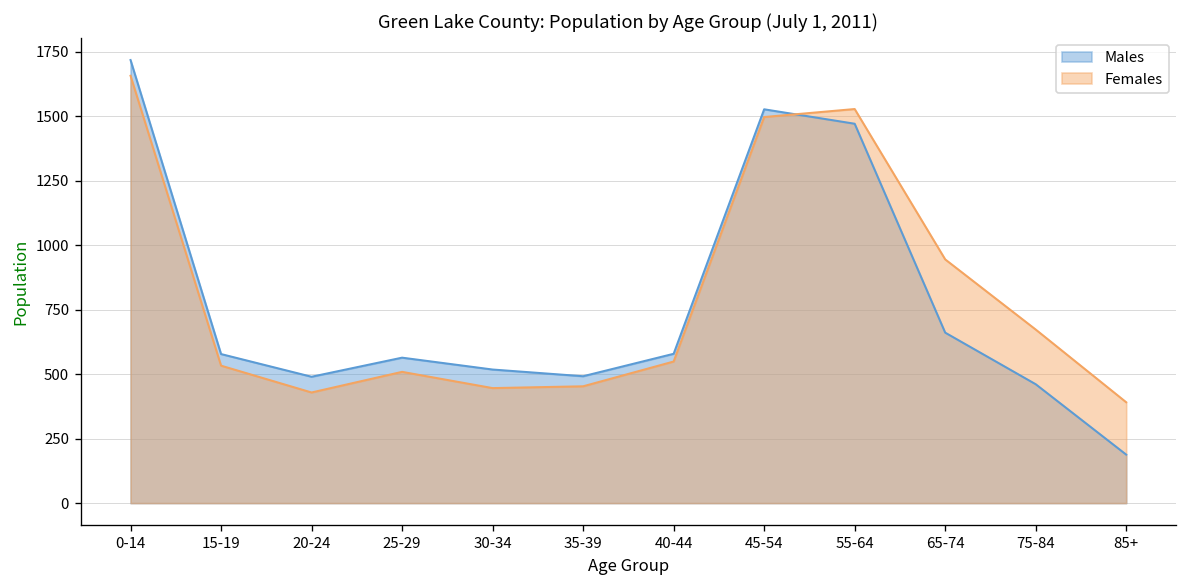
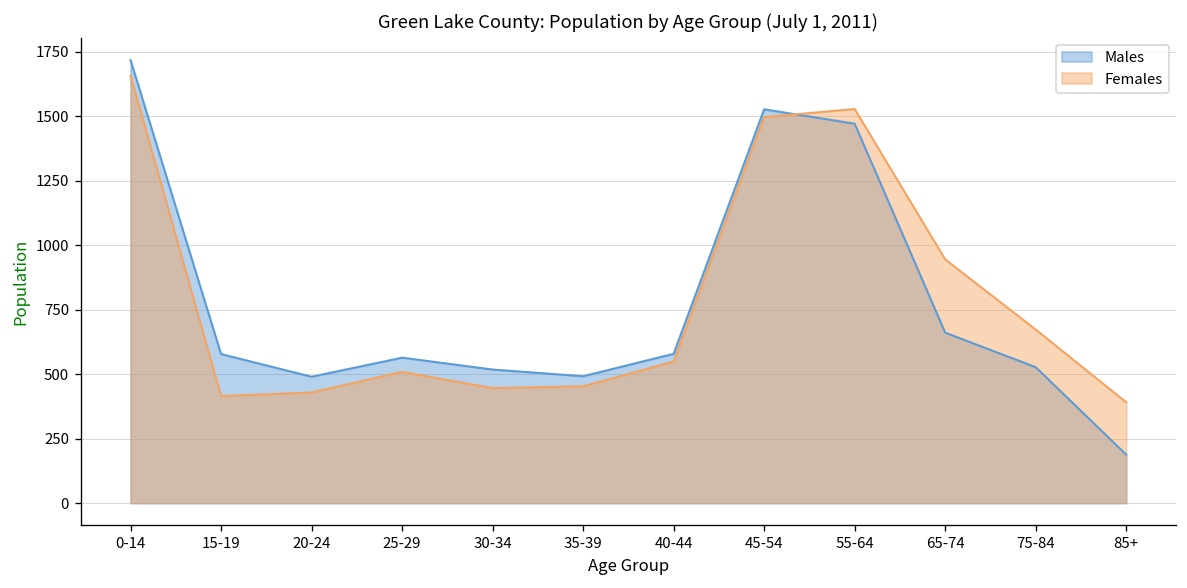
  {
    "Males": {
      "0-14": 1720,
      "15-19": 580,
      "20-24": 490,
      "25-29": 560,
      "30-34": 520,
      "35-39": 490,
      "40-44": 580,
      "45-54": 1530,
      "55-64": 1470,
      "65-74": 660,
-     "75-84": 460,
+     "75-84": 530,
      "85+": 190
    },
    "Females": {
      "0-14": 1660,
-     "15-19": 530,
+     "15-19": 420,
      "20-24": 430,
      "25-29": 510,
      "30-34": 450,
      "35-39": 450,
      "40-44": 550,
      "45-54": 1500,
      "55-64": 1530,
      "65-74": 950,
      "75-84": 670,
      "85+": 390
    }
  }
